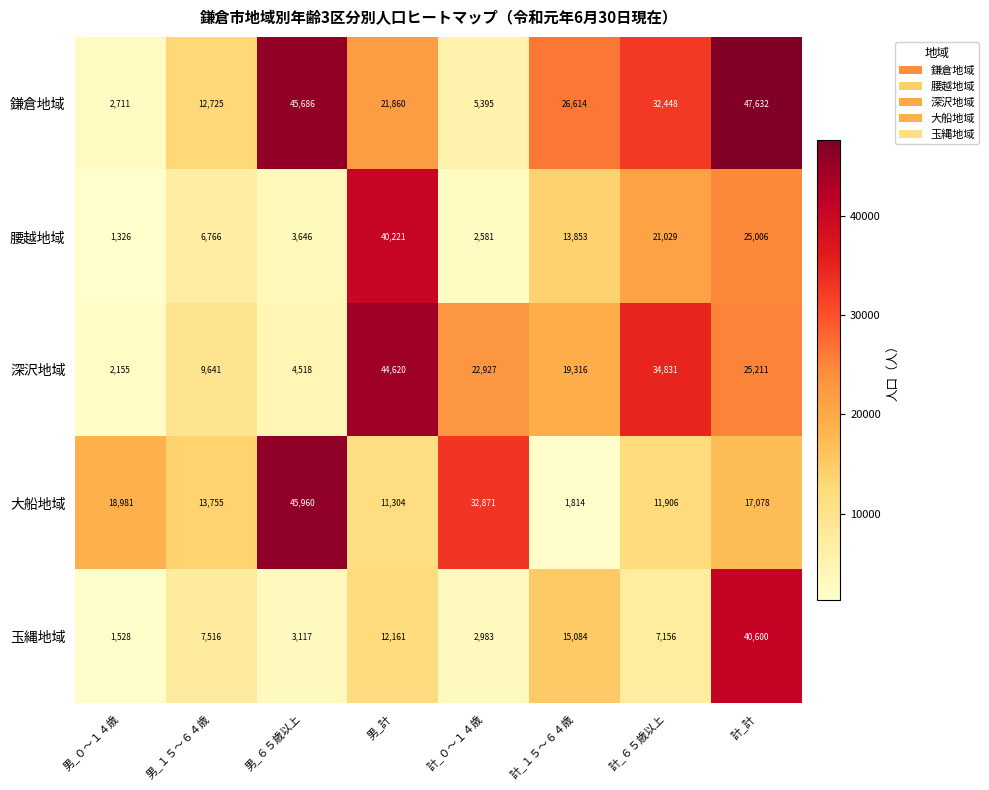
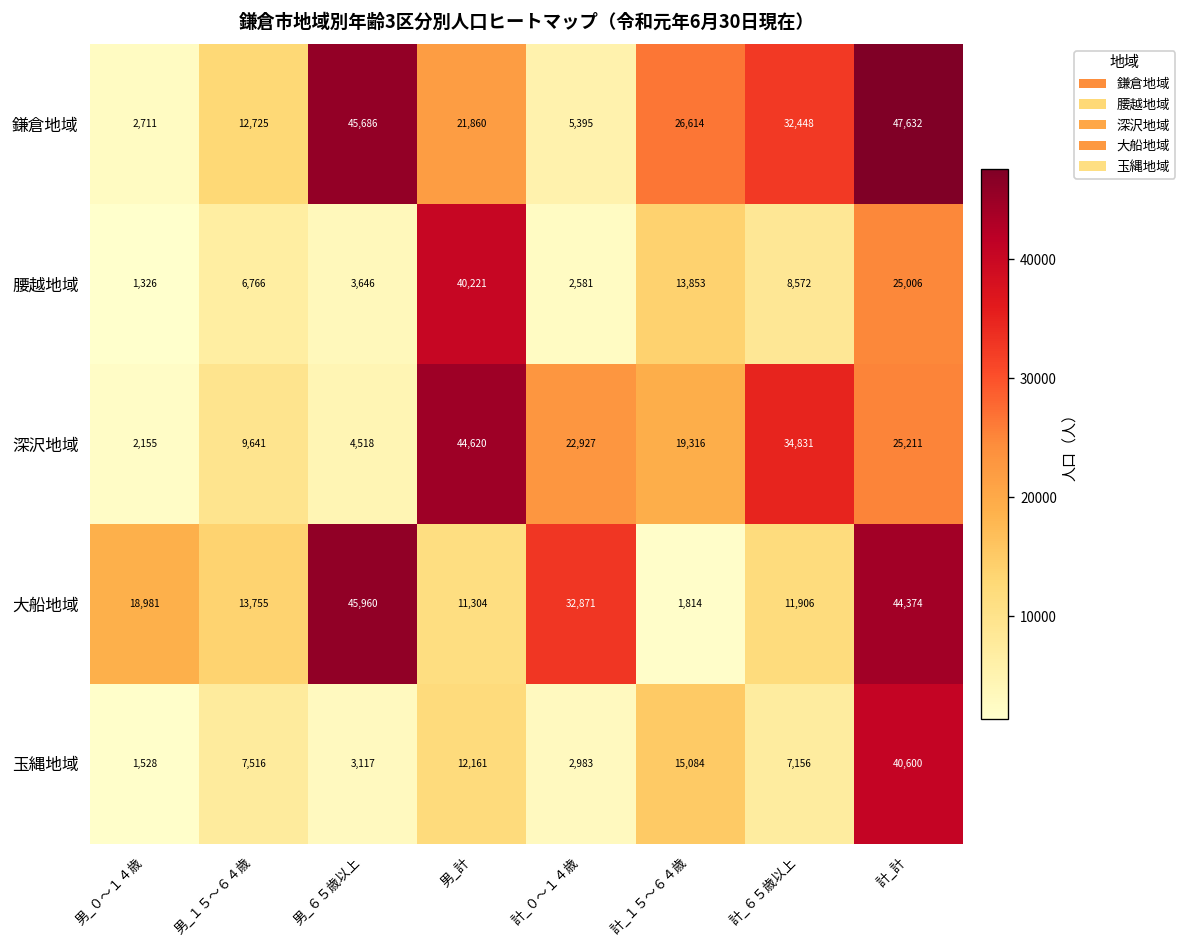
  {
    "鎌倉地域": {
      "男_０～１４歳": "2,711",
      "男_１５～６４歳": "12,725",
      "男_６５歳以上": "45,686",
      "男_計": "21,860",
      "計_０～１４歳": "5,395",
      "計_１５～６４歳": "26,614",
      "計_６５歳以上": "32,448",
      "計_計": "47,632"
    },
    "腰越地域": {
      "男_０～１４歳": "1,326",
      "男_１５～６４歳": "6,766",
      "男_６５歳以上": "3,646",
      "男_計": "40,221",
      "計_０～１４歳": "2,581",
      "計_１５～６４歳": "13,853",
-     "計_６５歳以上": "21,029",
+     "計_６５歳以上": "8,572",
      "計_計": "25,006"
    },
    "深沢地域": {
      "男_０～１４歳": "2,155",
      "男_１５～６４歳": "9,641",
      "男_６５歳以上": "4,518",
      "男_計": "44,620",
      "計_０～１４歳": "22,927",
      "計_１５～６４歳": "19,316",
      "計_６５歳以上": "34,831",
      "計_計": "25,211"
    },
    "大船地域": {
      "男_０～１４歳": "18,981",
      "男_１５～６４歳": "13,755",
      "男_６５歳以上": "45,960",
      "男_計": "11,304",
      "計_０～１４歳": "32,871",
      "計_１５～６４歳": "1,814",
      "計_６５歳以上": "11,906",
-     "計_計": "17,078"
+     "計_計": "44,374"
    },
    "玉縄地域": {
      "男_０～１４歳": "1,528",
      "男_１５～６４歳": "7,516",
      "男_６５歳以上": "3,117",
      "男_計": "12,161",
      "計_０～１４歳": "2,983",
      "計_１５～６４歳": "15,084",
      "計_６５歳以上": "7,156",
      "計_計": "40,600"
    }
  }
